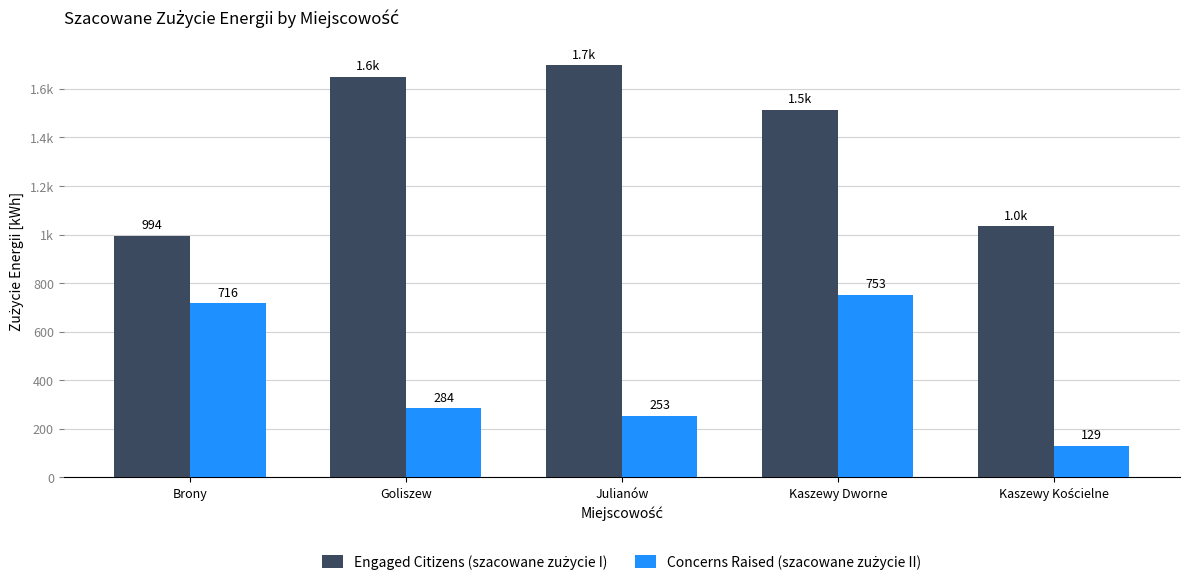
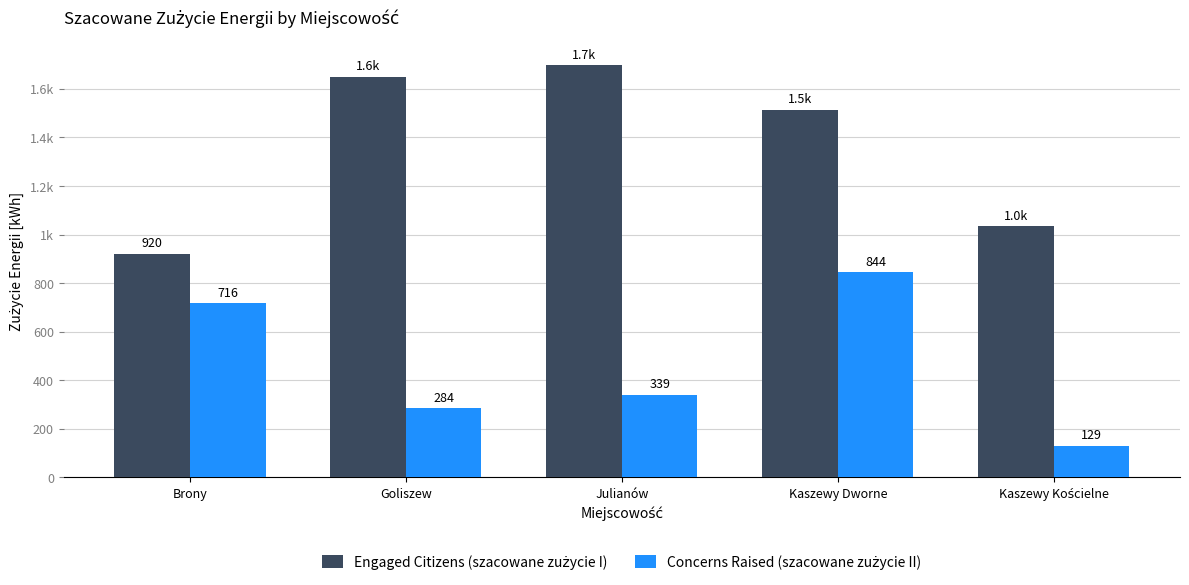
  {
    "Engaged Citizens (szacowane zużycie I)": {
-     "Brony": "994",
+     "Brony": "920",
      "Goliszew": "1.6k",
      "Julianów": "1.7k",
      "Kaszewy Dworne": "1.5k",
      "Kaszewy Kościelne": "1.0k"
    },
    "Concerns Raised (szacowane zużycie II)": {
      "Brony": "716",
      "Goliszew": "284",
-     "Julianów": "253",
-     "Kaszewy Dworne": "753",
+     "Julianów": "339",
+     "Kaszewy Dworne": "844",
      "Kaszewy Kościelne": "129"
    }
  }
